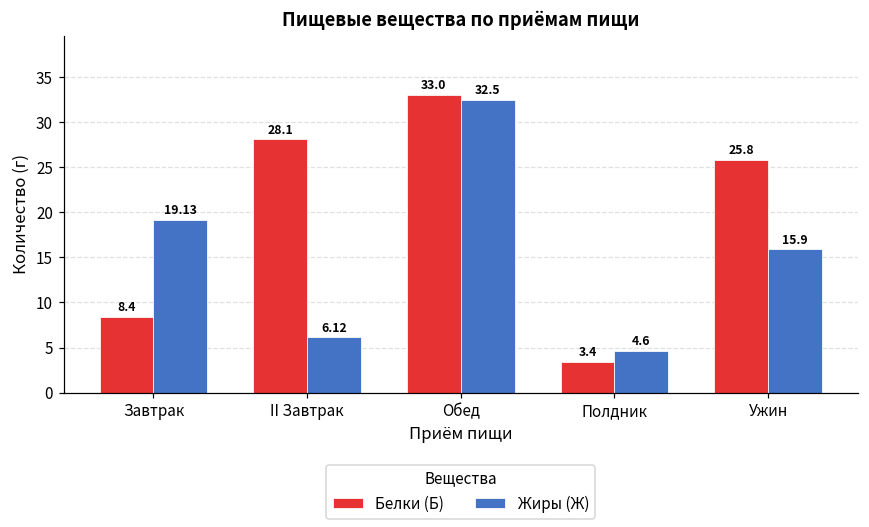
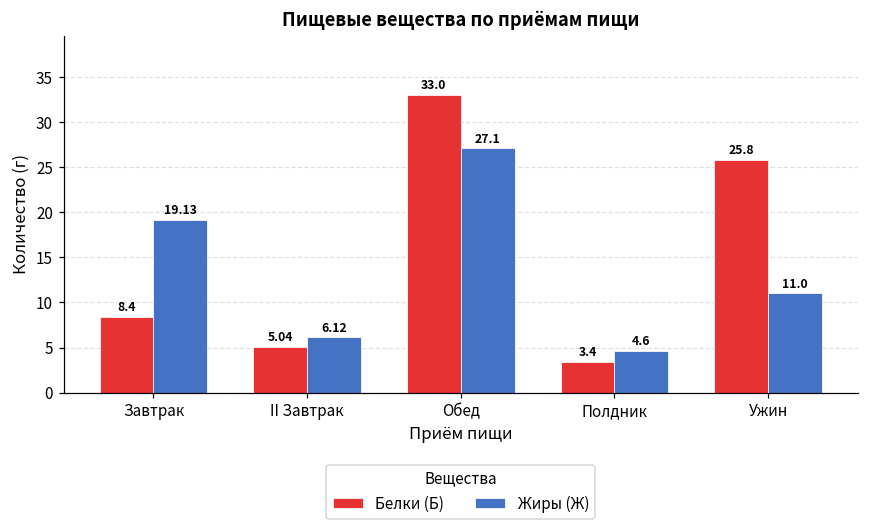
  {
    "Белки (Б)": {
      "Завтрак": 8.4,
-     "II Завтрак": 28.1,
+     "II Завтрак": 5.04,
      "Обед": 33.0,
      "Полдник": 3.4,
      "Ужин": 25.8
    },
    "Жиры (Ж)": {
      "Завтрак": 19.13,
      "II Завтрак": 6.12,
-     "Обед": 32.5,
+     "Обед": 27.1,
      "Полдник": 4.6,
-     "Ужин": 15.9
+     "Ужин": 11.0
    }
  }
